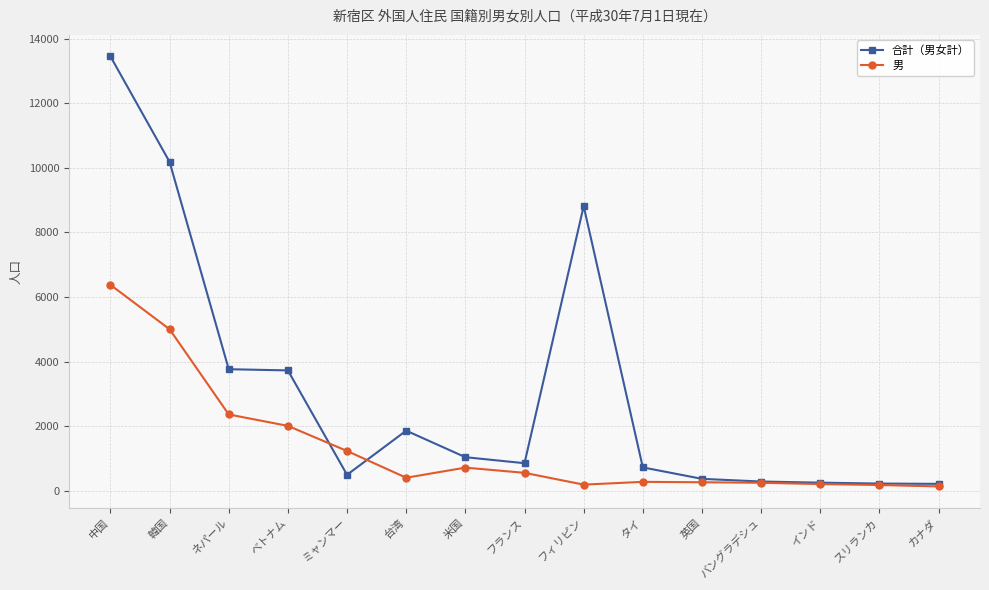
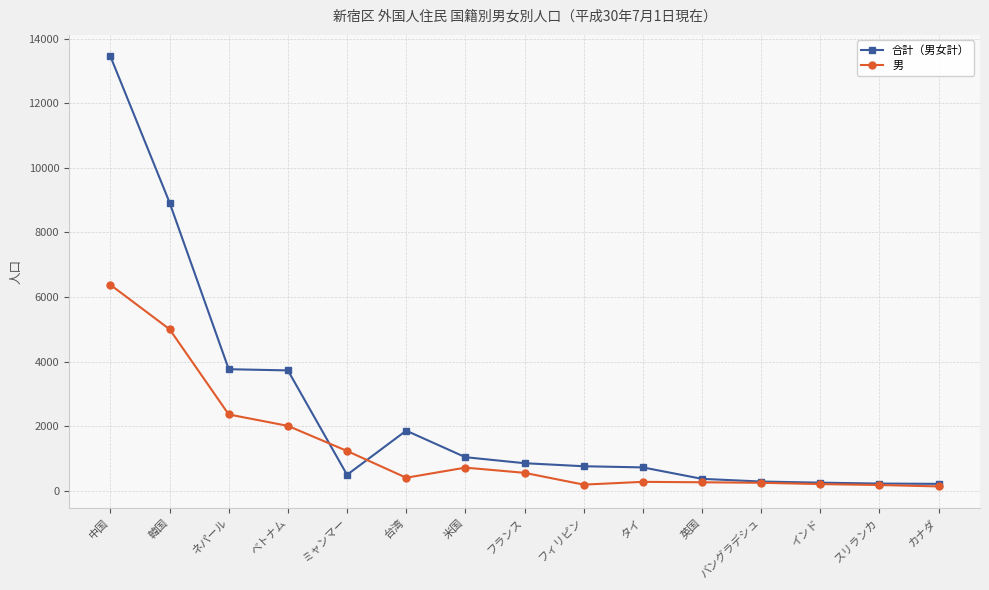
  {
    "合計（男女計）": {
      "中国": 13400,
-     "韓国": 10200,
+     "韓国": 8900,
      "ネパール": 3800,
      "ベトナム": 3700,
      "ミャンマー": 500,
      "台湾": 1900,
      "米国": 1000,
      "フランス": 900,
-     "フィリピン": 8800,
+     "フィリピン": 800,
      "タイ": 700,
      "英国": 400
    },
    "男": {
      "中国": 6400,
      "韓国": 5000,
      "ネパール": 2400,
      "ベトナム": 2000,
      "ミャンマー": 1200,
      "台湾": 400,
      "米国": 700,
      "フランス": 600,
      "フィリピン": 200,
      "タイ": 300,
      "英国": 300
    }
  }
